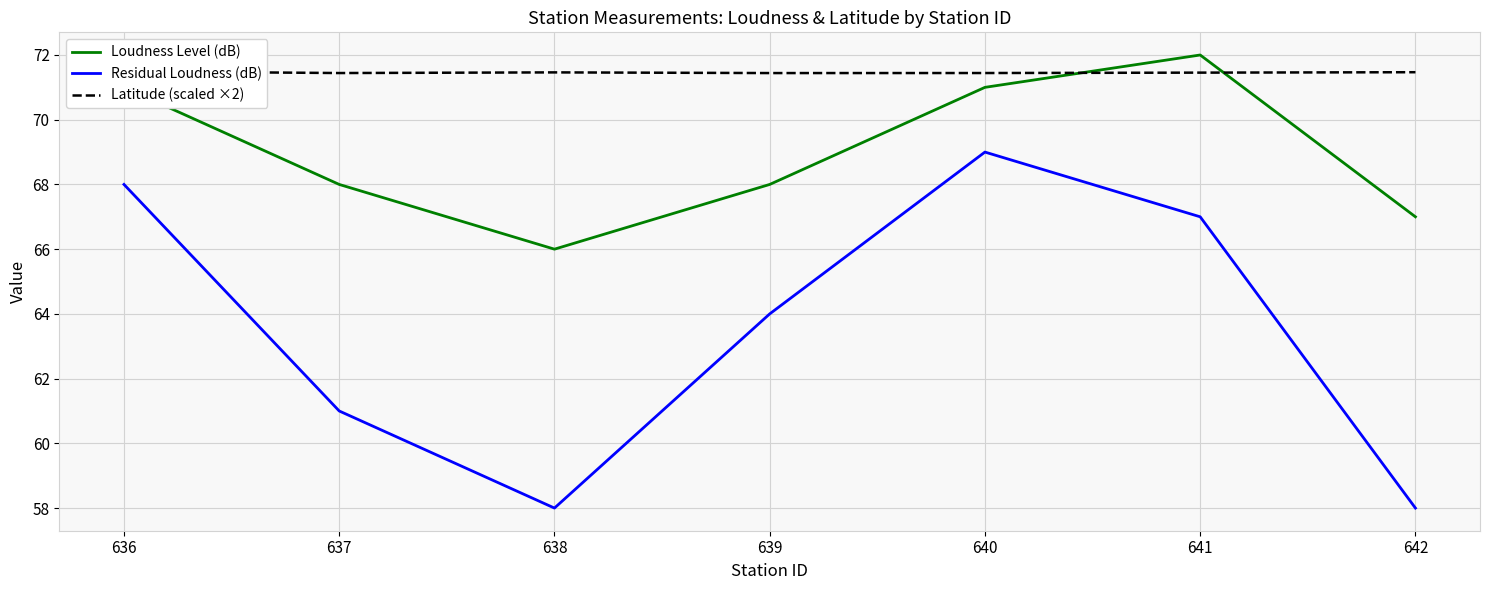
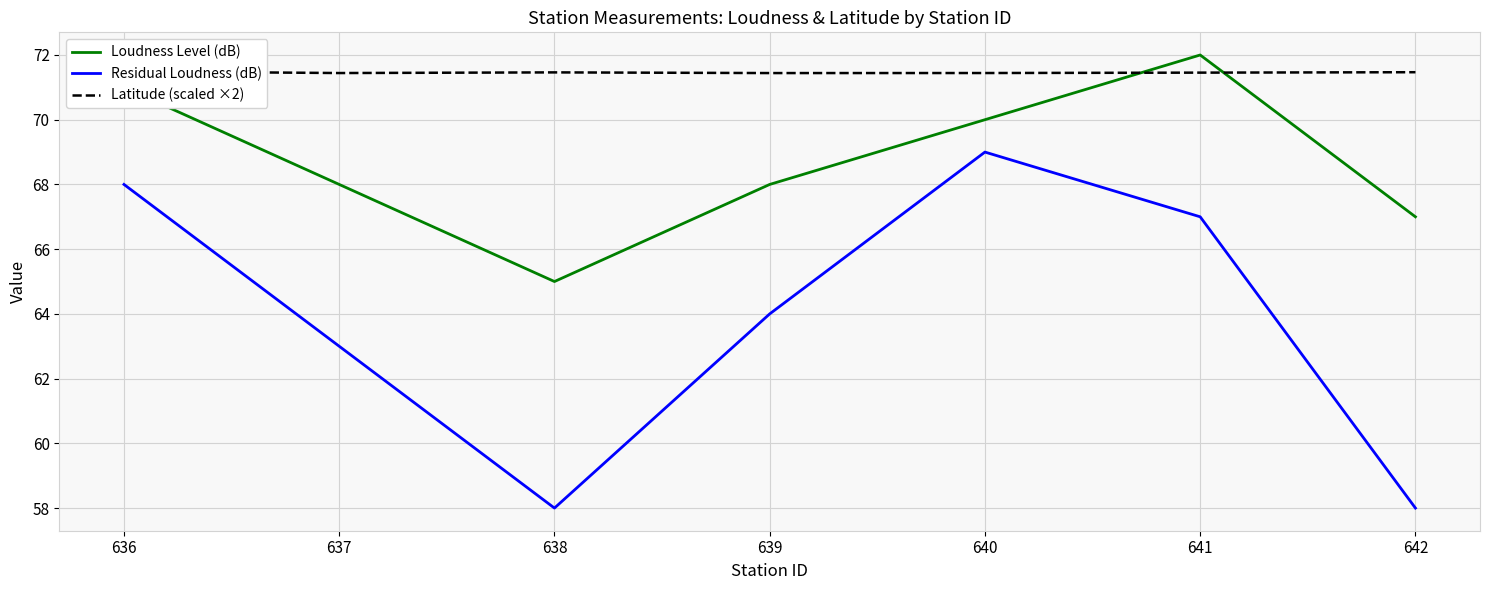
  {
    "Loudness Level (dB)": {
      "637": 68,
-     "638": 66,
+     "638": 65,
      "639": 68,
-     "640": 71,
+     "640": 70,
      "641": 72,
      "642": 67
    },
    "Residual Loudness (dB)": {
      "636": 68,
-     "637": 61,
+     "637": 63,
      "638": 58,
      "639": 64,
      "640": 69,
      "641": 67,
      "642": 58
    },
    "Latitude (scaled ×2)": {
      "637": 71.4,
      "638": 71.5,
      "639": 71.4,
      "640": 71.4,
      "641": 71.5,
      "642": 71.5
    }
  }
